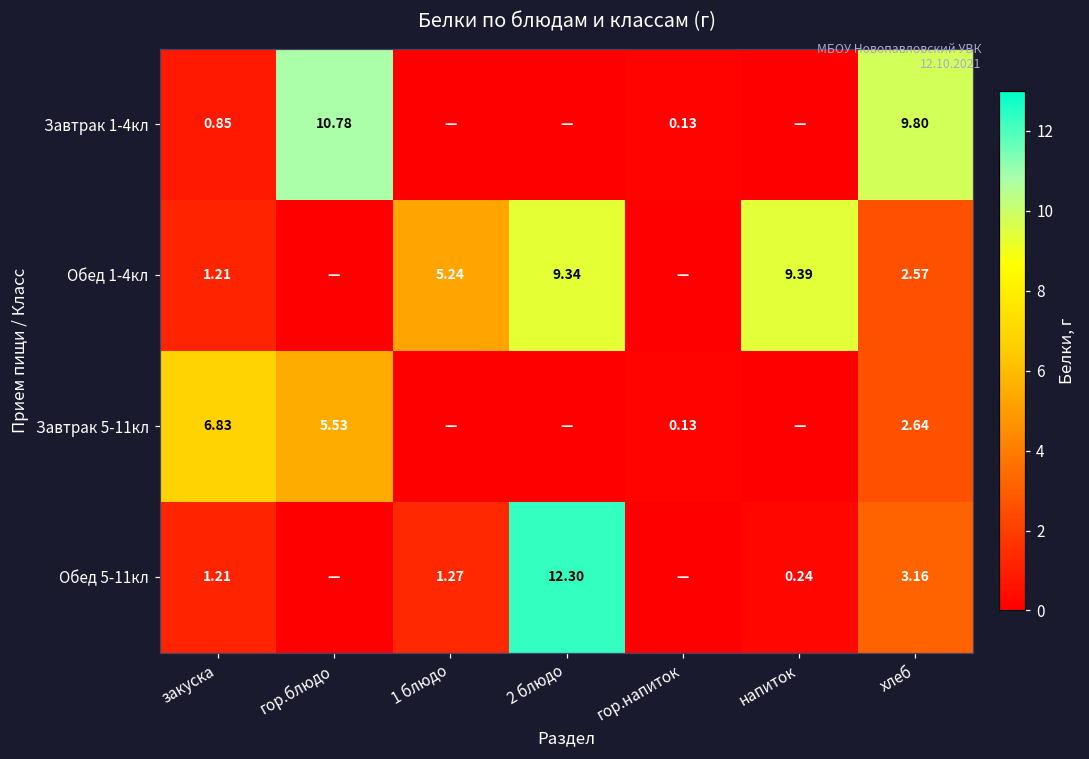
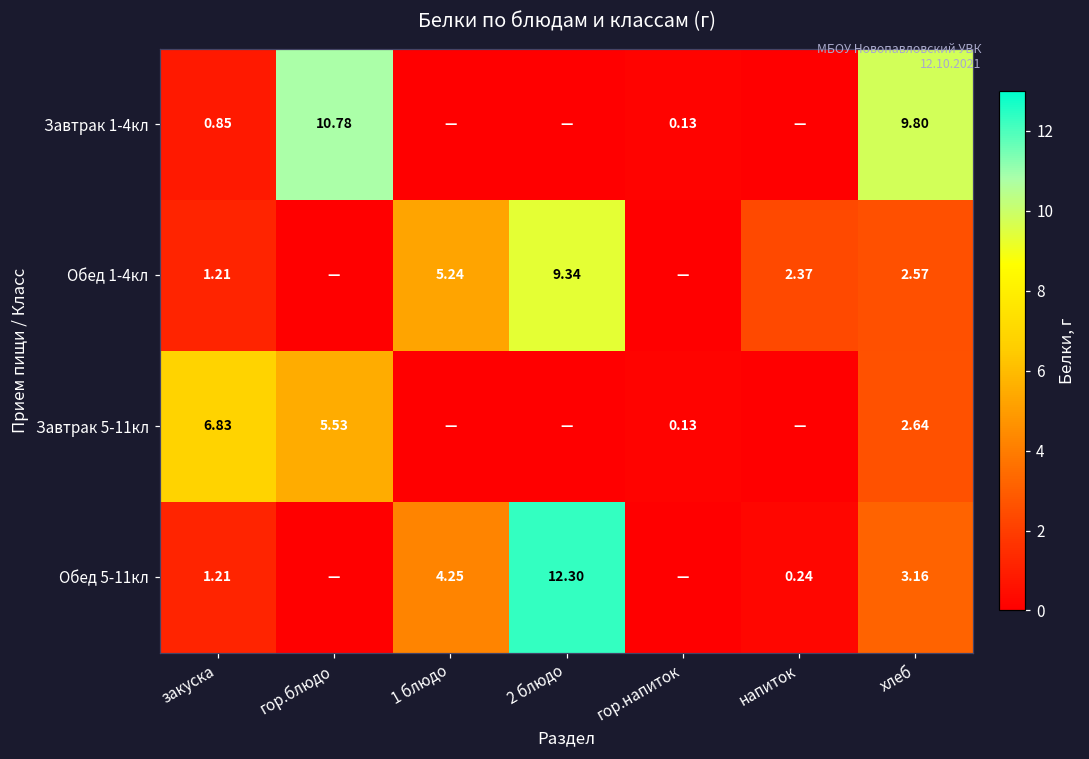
  {
    "Завтрак 1-4кл": {
      "закуска": 0.85,
      "гор.блюдо": 10.78,
      "гор.напиток": 0.13
    },
    "Обед 1-4кл": {
      "закуска": 1.21,
      "1 блюдо": 5.24,
      "2 блюдо": 9.34,
-     "напиток": 9.39,
+     "напиток": 2.37,
      "хлеб": 2.57
    },
    "Завтрак 5-11кл": {
      "закуска": 6.83,
      "гор.блюдо": 5.53,
      "гор.напиток": 0.13,
      "хлеб": 2.64
    },
    "Обед 5-11кл": {
      "закуска": 1.21,
-     "1 блюдо": 1.27,
+     "1 блюдо": 4.25,
      "2 блюдо": 12.30,
      "напиток": 0.24,
      "хлеб": 3.16
    }
  }
